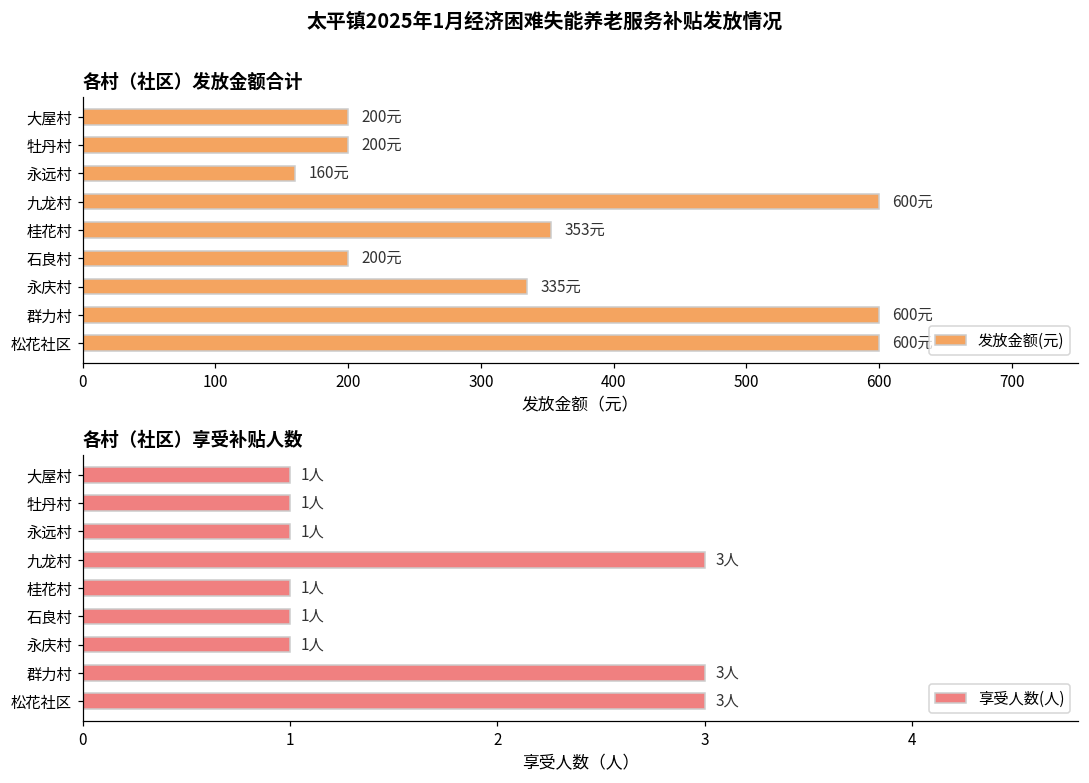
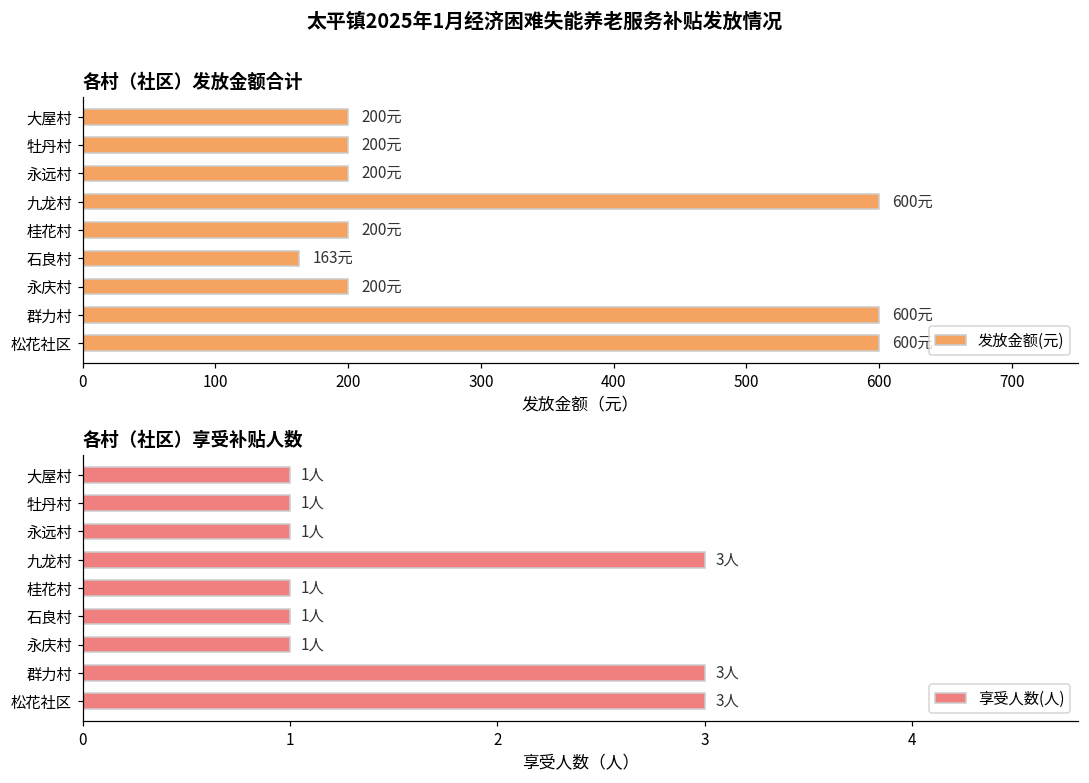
  {
    "各村（社区）发放金额合计": {
      "大屋村": "200元",
      "牡丹村": "200元",
-     "永远村": "160元",
+     "永远村": "200元",
      "九龙村": "600元",
-     "桂花村": "353元",
-     "石良村": "200元",
-     "永庆村": "335元",
+     "桂花村": "200元",
+     "石良村": "163元",
+     "永庆村": "200元",
      "群力村": "600元"
    },
    "各村（社区）享受补贴人数": {
      "大屋村": "1人",
      "牡丹村": "1人",
      "永远村": "1人",
      "九龙村": "3人",
      "桂花村": "1人",
      "石良村": "1人",
      "永庆村": "1人",
      "群力村": "3人",
      "松花社区": "3人"
    }
  }
